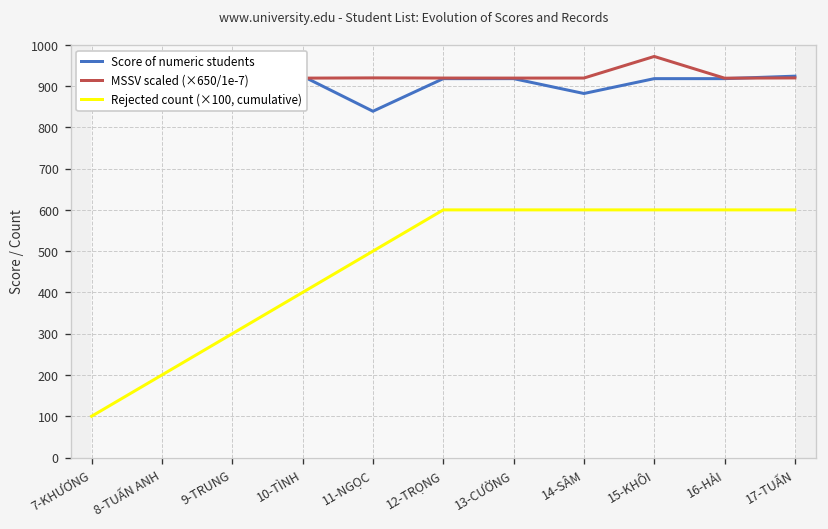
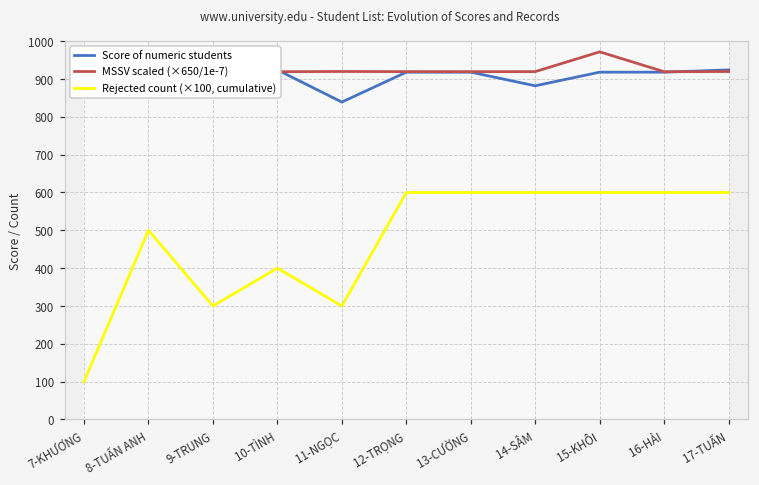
  {
    "Score of numeric students": {
      "11-NGỌC": 840,
      "14-SÂM": 880,
      "15-KHÔI": 920
    },
    "MSSV scaled (×650/1e-7)": {
      "11-NGỌC": 920,
      "14-SÂM": 920,
      "15-KHÔI": 970
    },
    "Rejected count (×100, cumulative)": {
      "7-KHƯƠNG": 100,
-     "8-TUẤN ANH": 200,
+     "8-TUẤN ANH": 500,
      "9-TRUNG": 300,
      "10-TÌNH": 400,
-     "11-NGỌC": 500,
+     "11-NGỌC": 300,
      "12-TRỌNG": 600,
      "13-CƯỜNG": 600,
      "14-SÂM": 600,
      "15-KHÔI": 600,
      "16-HẢI": 600,
      "17-TUẤN": 600
    }
  }
